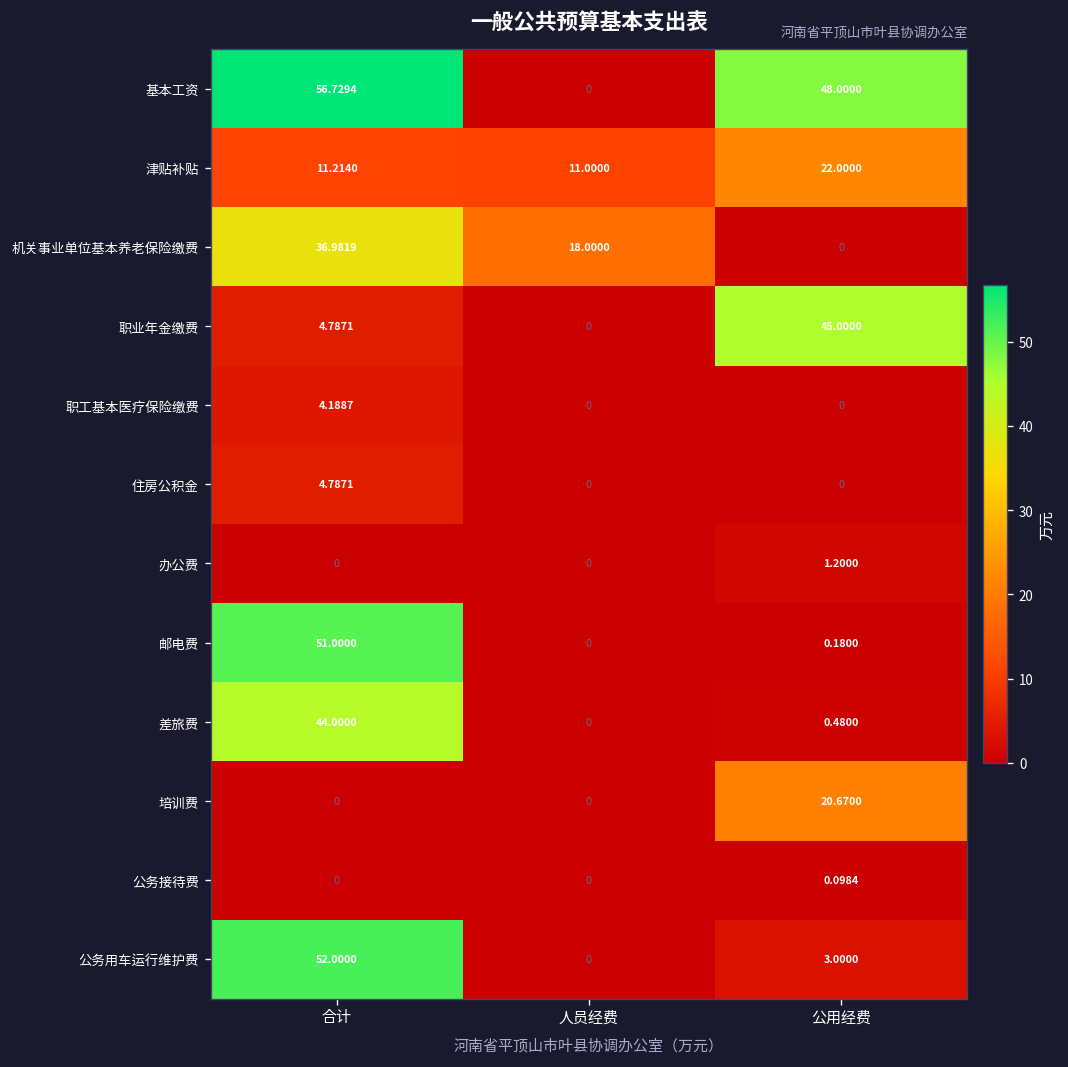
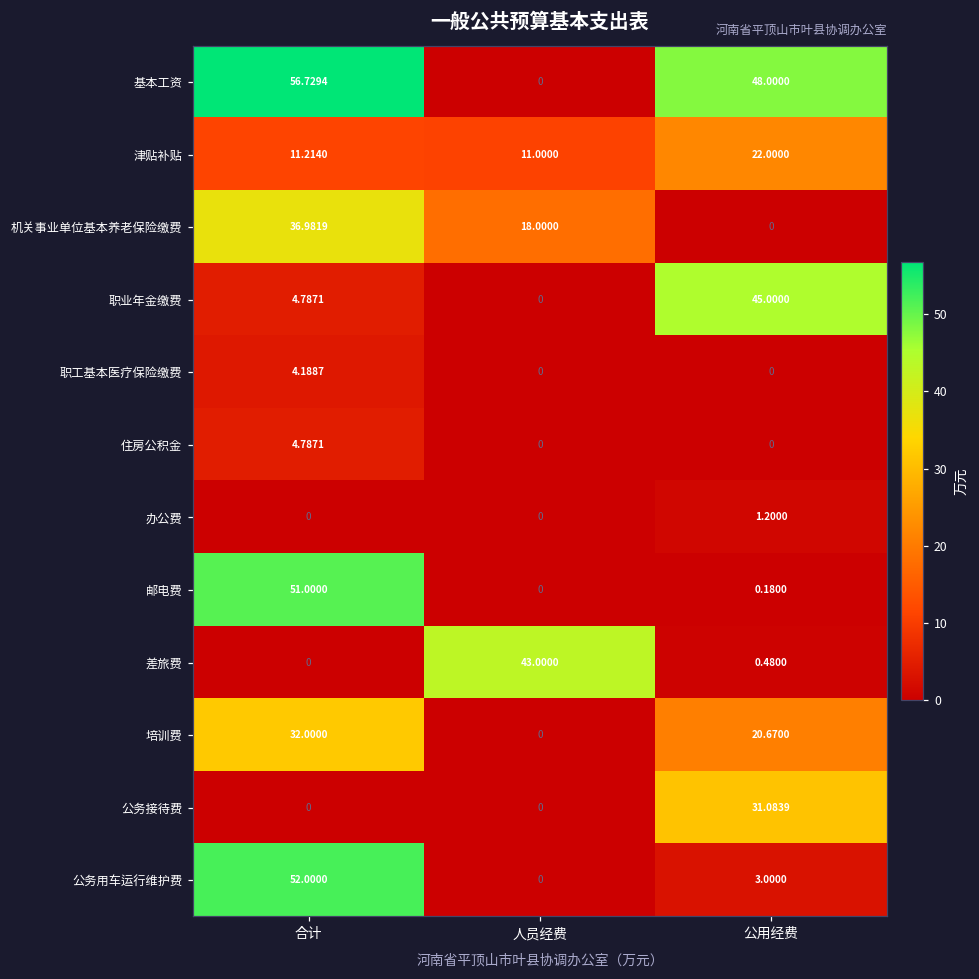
  {
    "基本工资": {
      "合计": 56.7294,
      "人员经费": 0,
      "公用经费": 48.0000
    },
    "津贴补贴": {
      "合计": 11.2140,
      "人员经费": 11.0000,
      "公用经费": 22.0000
    },
    "机关事业单位基本养老保险缴费": {
      "合计": 36.9819,
      "人员经费": 18.0000,
      "公用经费": 0
    },
    "职业年金缴费": {
      "合计": 4.7871,
      "人员经费": 0,
      "公用经费": 45.0000
    },
    "职工基本医疗保险缴费": {
      "合计": 4.1887,
      "人员经费": 0,
      "公用经费": 0
    },
    "住房公积金": {
      "合计": 4.7871,
      "人员经费": 0,
      "公用经费": 0
    },
    "办公费": {
      "合计": 0,
      "人员经费": 0,
      "公用经费": 1.2000
    },
    "邮电费": {
      "合计": 51.0000,
      "人员经费": 0,
      "公用经费": 0.1800
    },
    "差旅费": {
-     "合计": 44.0000,
-     "人员经费": 0,
+     "合计": 0,
+     "人员经费": 43.0000,
      "公用经费": 0.4800
    },
    "培训费": {
-     "合计": 0,
+     "合计": 32.0000,
      "人员经费": 0,
      "公用经费": 20.6700
    },
    "公务接待费": {
      "合计": 0,
      "人员经费": 0,
-     "公用经费": 0.0984
+     "公用经费": 31.0839
    },
    "公务用车运行维护费": {
      "合计": 52.0000,
      "人员经费": 0,
      "公用经费": 3.0000
    }
  }
